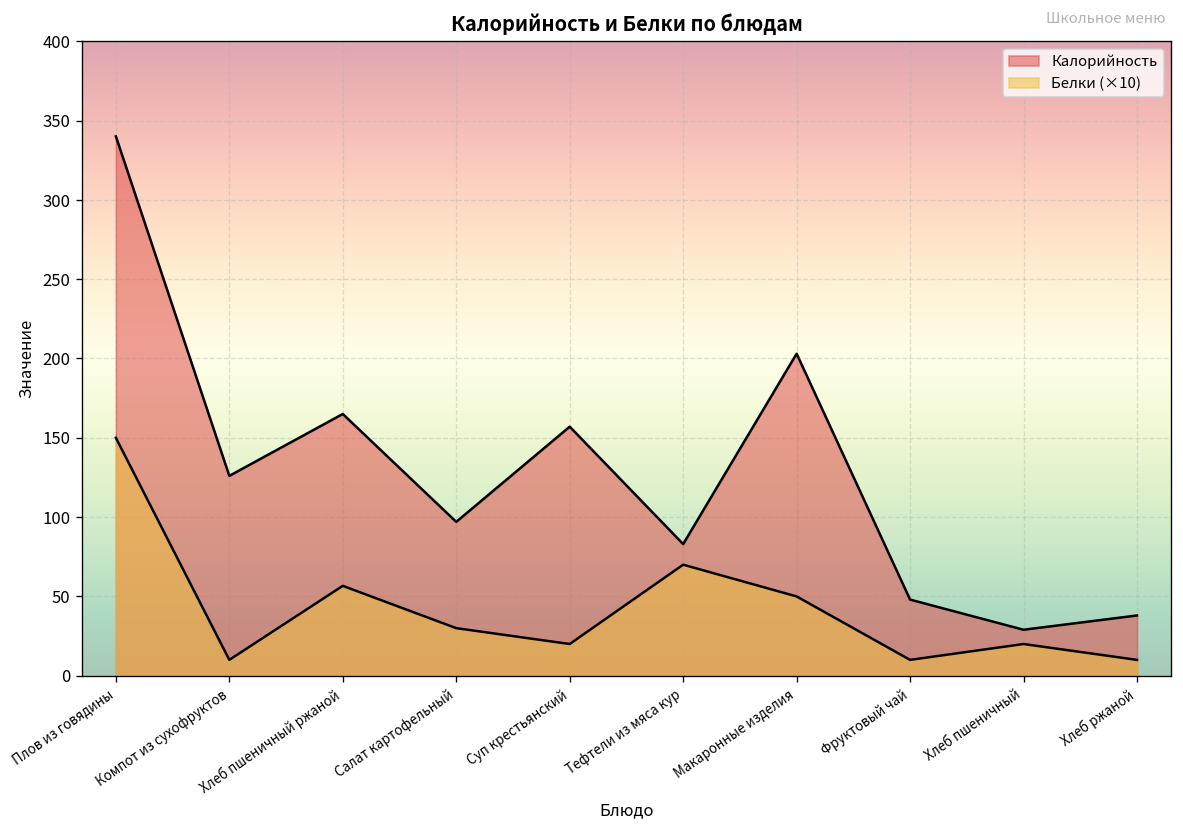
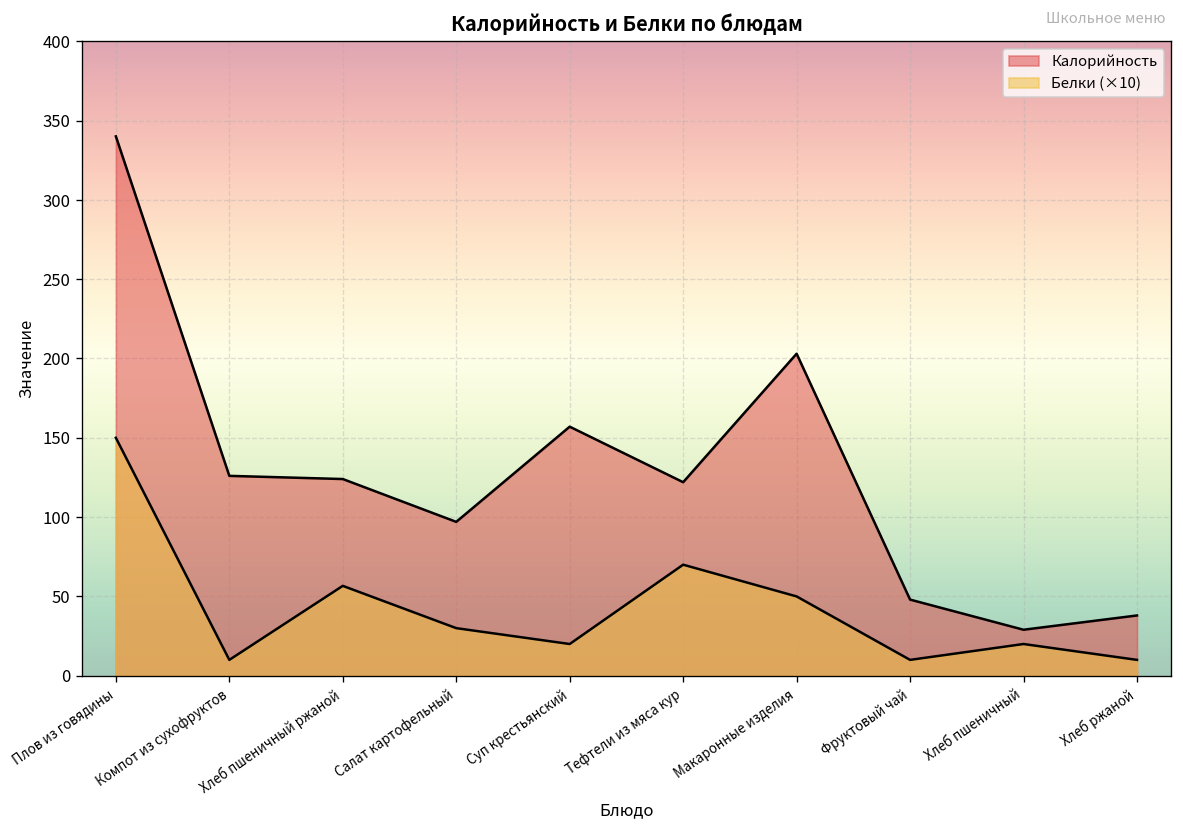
  {
    "Калорийность": {
      "Плов из говядины": 340,
      "Компот из сухофруктов": 126,
-     "Хлеб пшеничный ржаной": 165,
+     "Хлеб пшеничный ржаной": 124,
      "Салат картофельный": 97,
      "Суп крестьянский": 157,
-     "Тефтели из мяса кур": 83,
+     "Тефтели из мяса кур": 122,
      "Макаронные изделия": 203,
      "Фруктовый чай": 48,
      "Хлеб пшеничный": 29,
      "Хлеб ржаной": 38
    },
    "Белки (×10)": {
      "Плов из говядины": 150,
      "Компот из сухофруктов": 10,
      "Хлеб пшеничный ржаной": 57,
      "Салат картофельный": 30,
      "Суп крестьянский": 20,
      "Тефтели из мяса кур": 70,
      "Макаронные изделия": 50,
      "Фруктовый чай": 10,
      "Хлеб пшеничный": 20,
      "Хлеб ржаной": 10
    }
  }
